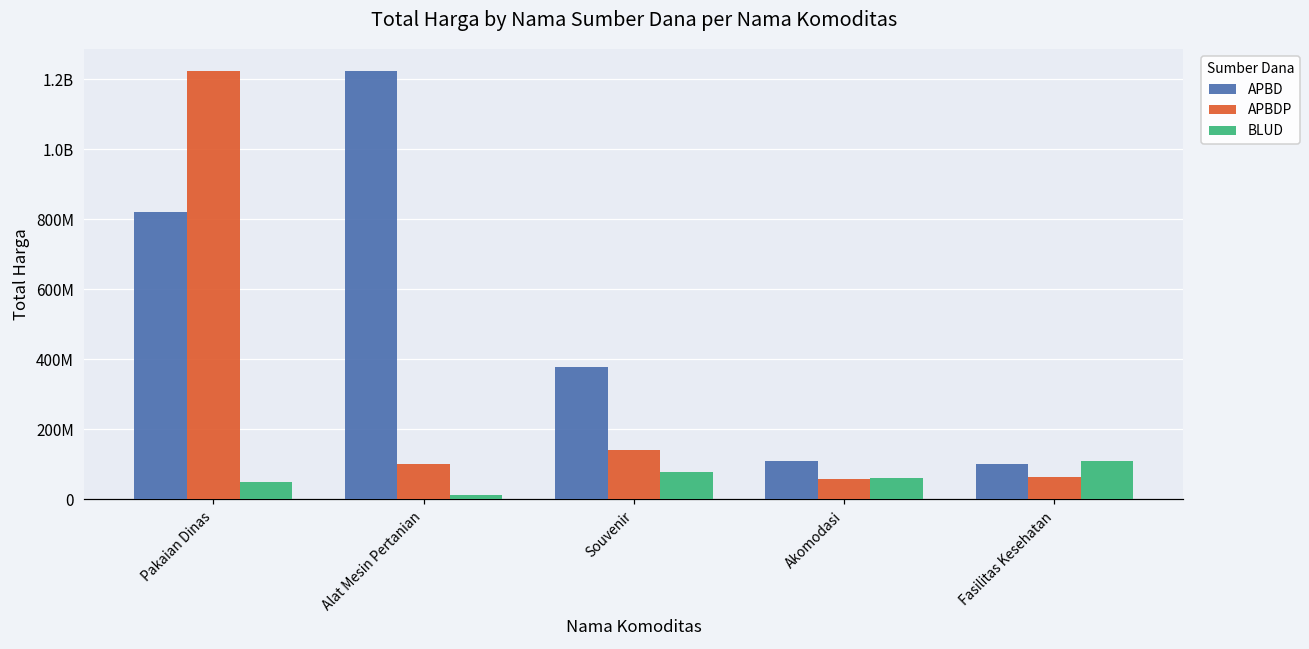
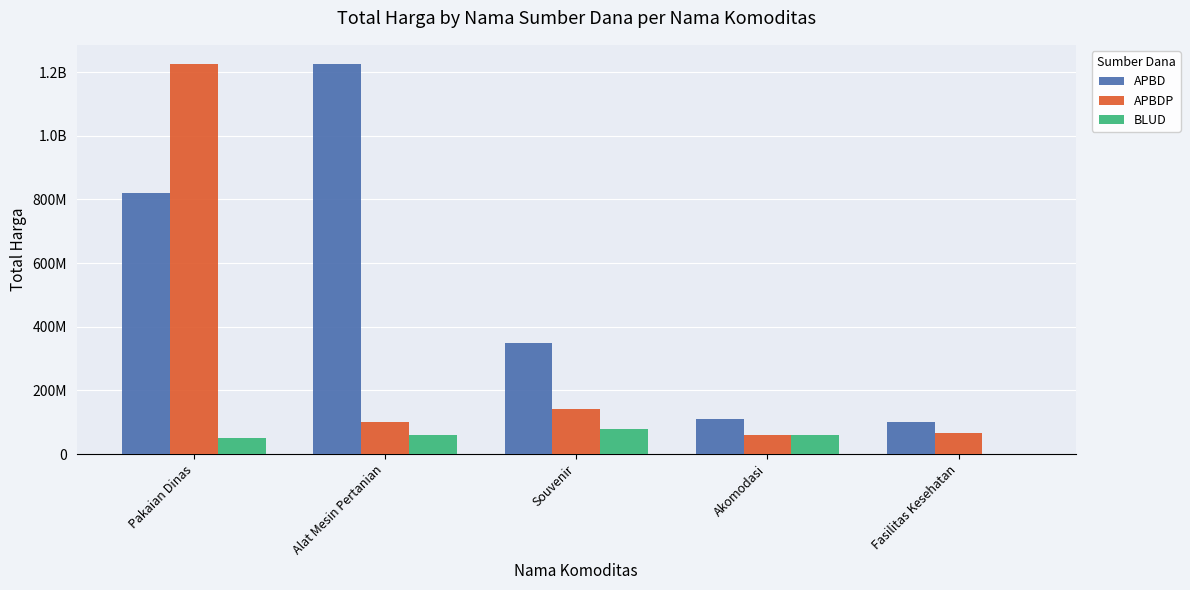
  {
    "APBD": {
      "Pakaian Dinas": 820000000,
      "Alat Mesin Pertanian": 1220000000,
-     "Souvenir": 380000000,
+     "Souvenir": 350000000,
      "Akomodasi": 110000000,
      "Fasilitas Kesehatan": 100000000
    },
    "APBDP": {
      "Pakaian Dinas": 1220000000,
      "Alat Mesin Pertanian": 100000000,
      "Souvenir": 140000000,
      "Akomodasi": 60000000,
      "Fasilitas Kesehatan": 70000000
    },
    "BLUD": {
      "Pakaian Dinas": 50000000,
-     "Alat Mesin Pertanian": 10000000,
+     "Alat Mesin Pertanian": 60000000,
      "Souvenir": 80000000,
      "Akomodasi": 60000000,
-     "Fasilitas Kesehatan": 110000000
+     "Fasilitas Kesehatan": 0
    }
  }
